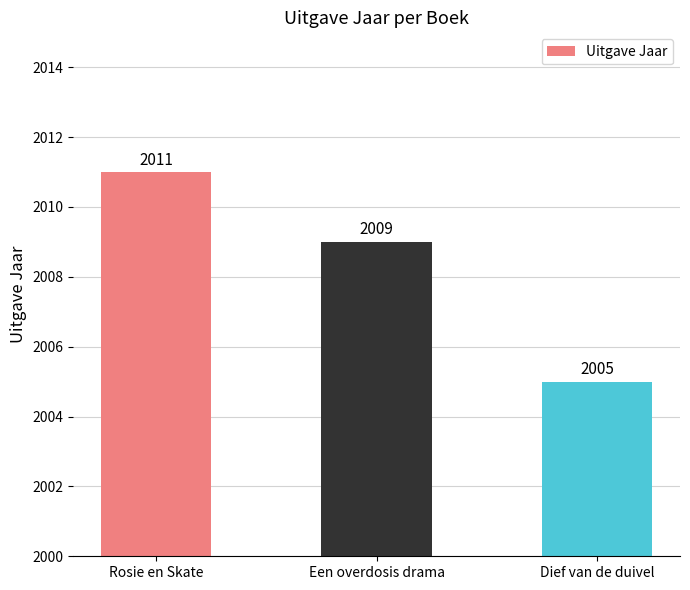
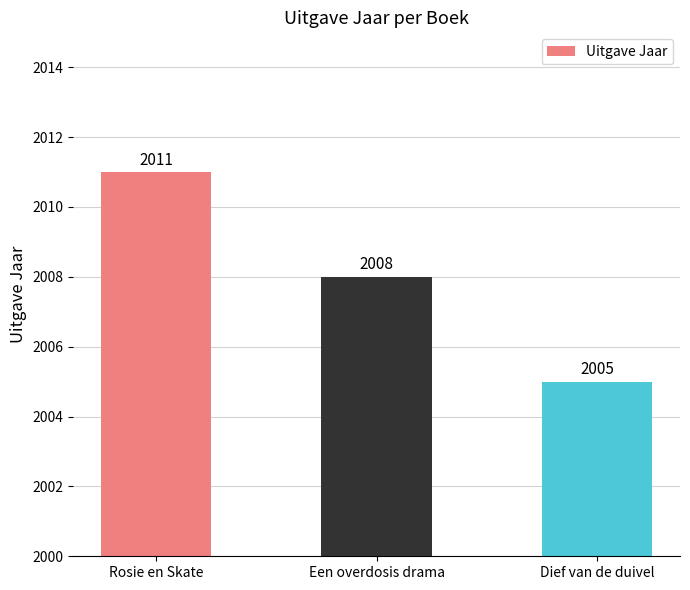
  {
    "Rosie en Skate": 2011,
-   "Een overdosis drama": 2009,
+   "Een overdosis drama": 2008,
    "Dief van de duivel": 2005
  }
